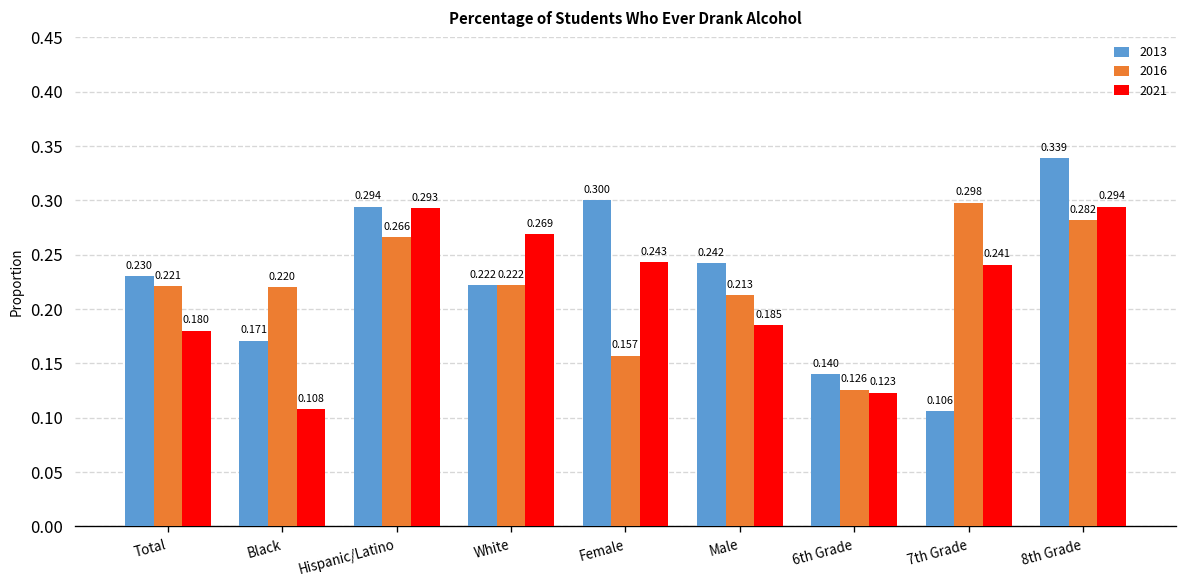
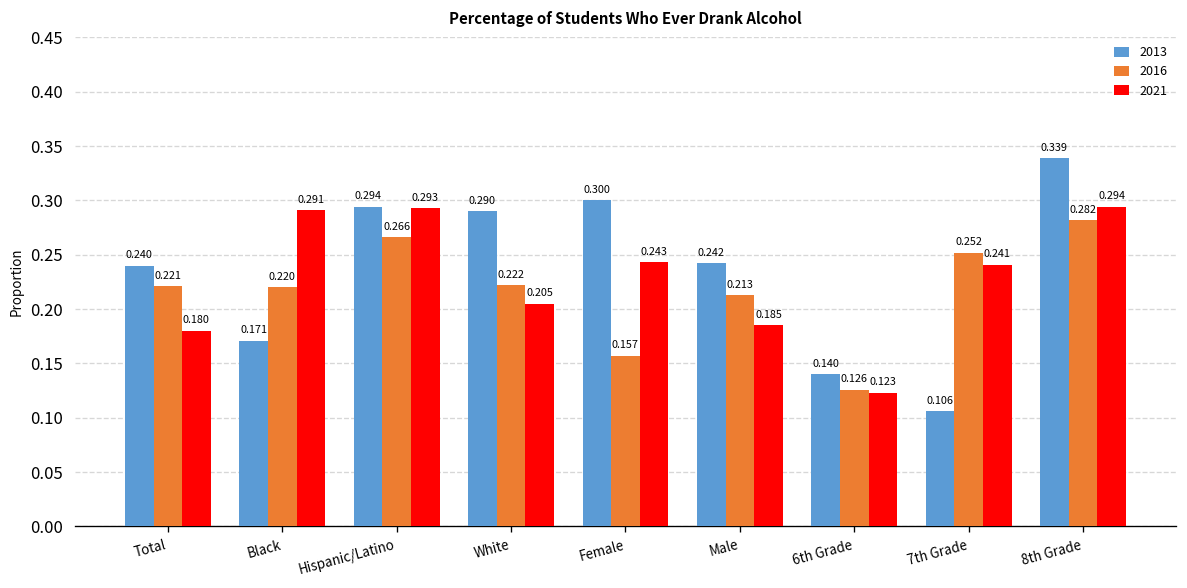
  {
    "2013": {
-     "Total": 0.230,
+     "Total": 0.240,
      "Black": 0.171,
      "Hispanic/Latino": 0.294,
-     "White": 0.222,
+     "White": 0.290,
      "Female": 0.300,
      "Male": 0.242,
      "6th Grade": 0.140,
      "7th Grade": 0.106,
      "8th Grade": 0.339
    },
    "2016": {
      "Total": 0.221,
      "Black": 0.220,
      "Hispanic/Latino": 0.266,
      "White": 0.222,
      "Female": 0.157,
      "Male": 0.213,
      "6th Grade": 0.126,
-     "7th Grade": 0.298,
+     "7th Grade": 0.252,
      "8th Grade": 0.282
    },
    "2021": {
      "Total": 0.180,
-     "Black": 0.108,
+     "Black": 0.291,
      "Hispanic/Latino": 0.293,
-     "White": 0.269,
+     "White": 0.205,
      "Female": 0.243,
      "Male": 0.185,
      "6th Grade": 0.123,
      "7th Grade": 0.241,
      "8th Grade": 0.294
    }
  }
